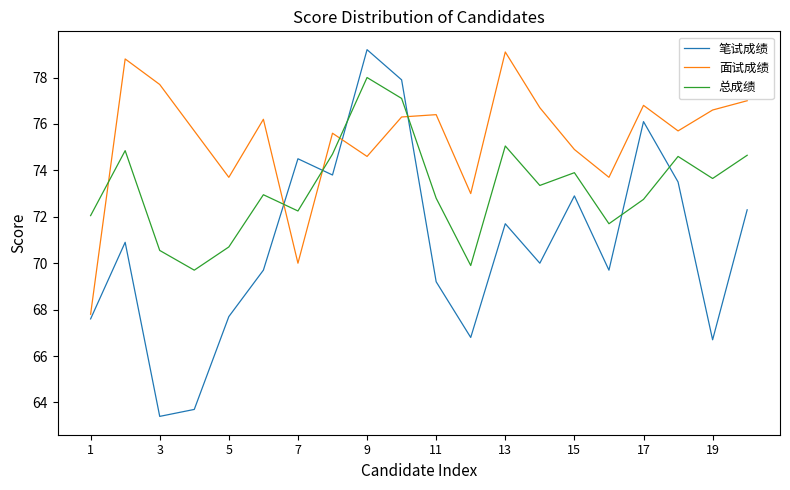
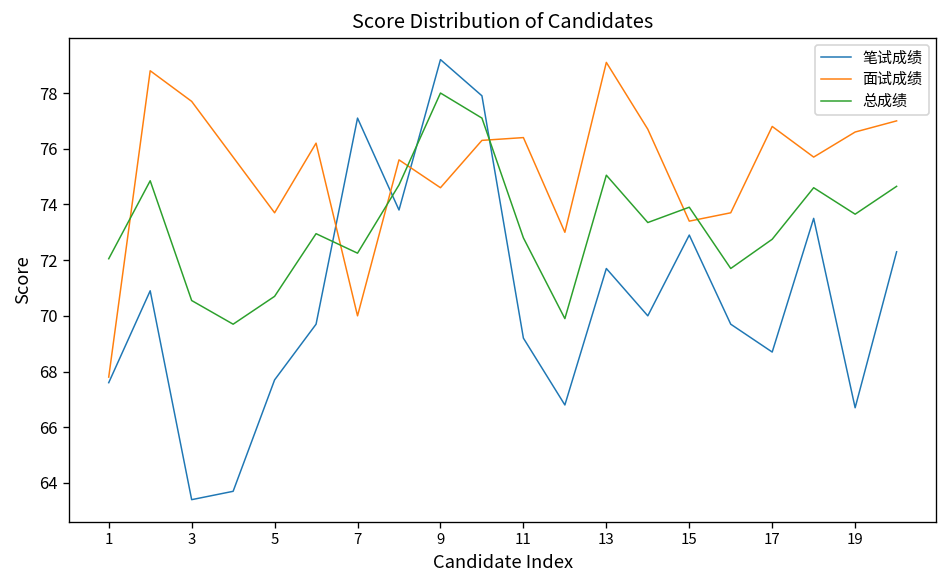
  {
    "笔试成绩": {
      "1": 67.6,
      "3": 63.4,
      "5": 67.7,
-     "7": 74.5,
+     "7": 77.1,
      "9": 79.2,
      "11": 69.2,
      "13": 71.7,
      "15": 72.9,
-     "17": 76.1,
+     "17": 68.7,
      "19": 66.7
    },
    "面试成绩": {
      "1": 67.8,
      "3": 77.7,
      "5": 73.7,
      "7": 70.0,
      "9": 74.6,
      "11": 76.4,
      "13": 79.1,
-     "15": 74.9,
+     "15": 73.4,
      "17": 76.8,
      "19": 76.6
    },
    "总成绩": {
      "1": 72.1,
      "3": 70.6,
      "5": 70.7,
      "7": 72.3,
      "9": 78.0,
      "11": 72.8,
      "13": 75.1,
      "15": 73.9,
      "17": 72.8,
      "19": 73.7
    }
  }
